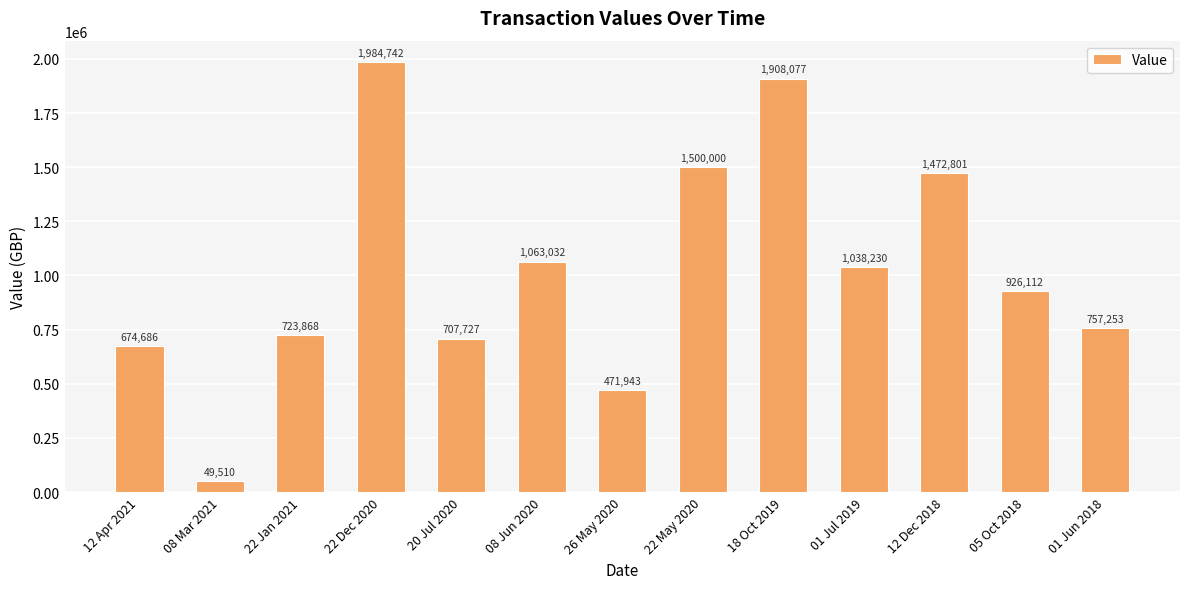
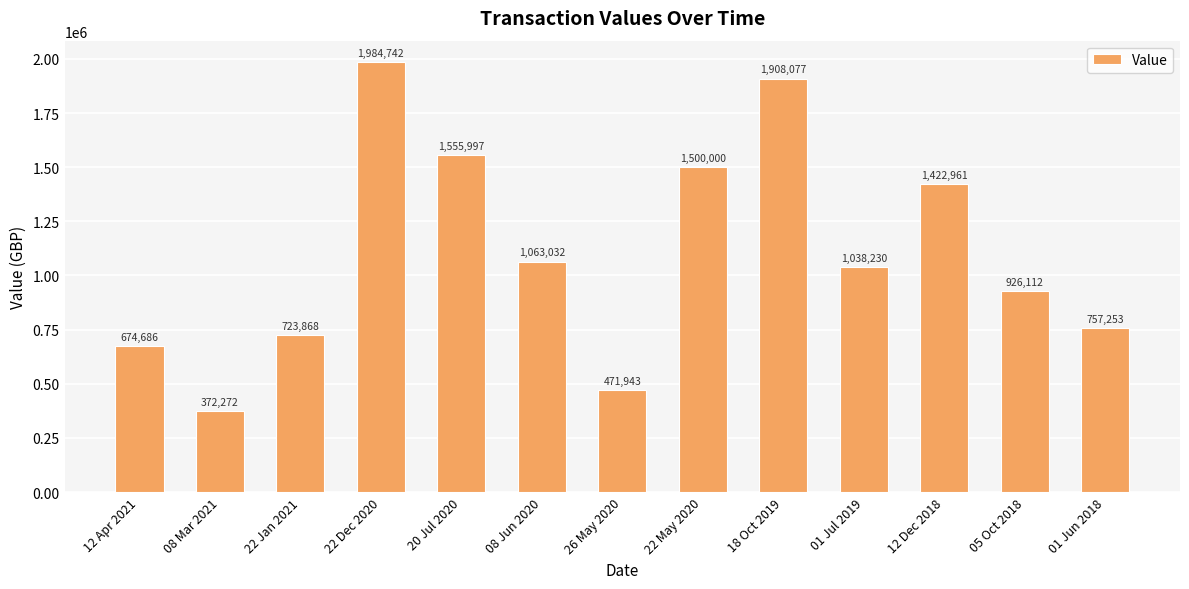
  {
    "12 Apr 2021": "674,686",
-   "08 Mar 2021": "49,510",
+   "08 Mar 2021": "372,272",
    "22 Jan 2021": "723,868",
    "22 Dec 2020": "1,984,742",
-   "20 Jul 2020": "707,727",
+   "20 Jul 2020": "1,555,997",
    "08 Jun 2020": "1,063,032",
    "26 May 2020": "471,943",
    "22 May 2020": "1,500,000",
    "18 Oct 2019": "1,908,077",
    "01 Jul 2019": "1,038,230",
-   "12 Dec 2018": "1,472,801",
+   "12 Dec 2018": "1,422,961",
    "05 Oct 2018": "926,112",
    "01 Jun 2018": "757,253"
  }
